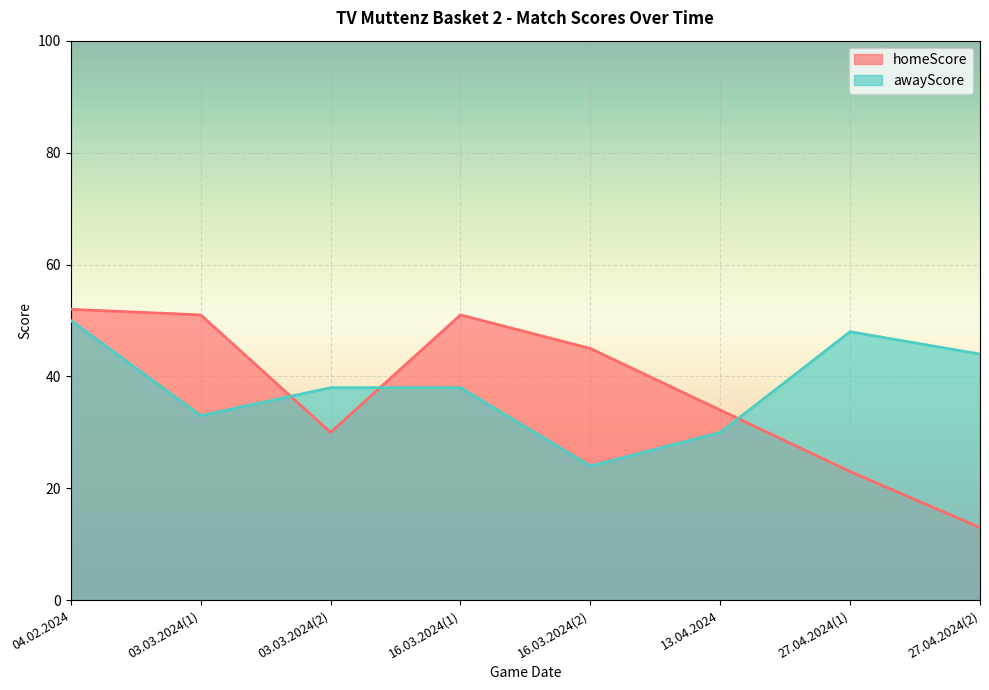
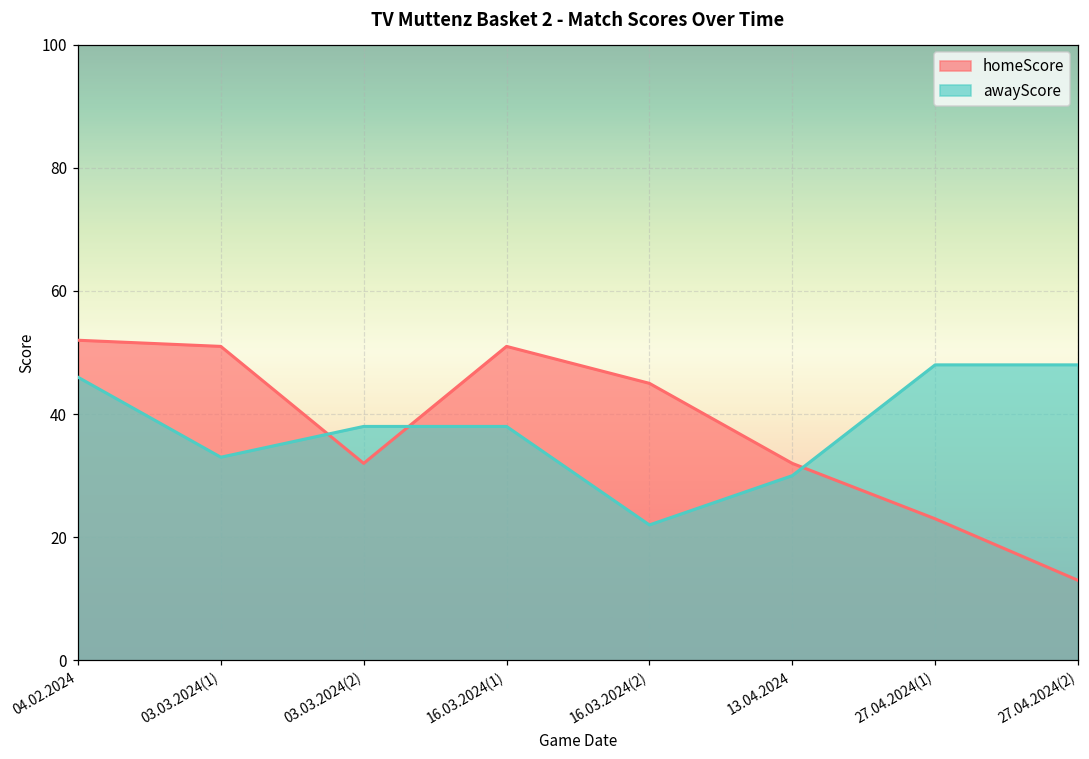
  {
    "homeScore": {
      "04.02.2024": 52,
      "03.03.2024(1)": 51,
-     "03.03.2024(2)": 30,
+     "03.03.2024(2)": 32,
      "16.03.2024(1)": 51,
      "16.03.2024(2)": 45,
-     "13.04.2024": 34,
+     "13.04.2024": 32,
      "27.04.2024(1)": 23,
      "27.04.2024(2)": 13
    },
    "awayScore": {
-     "04.02.2024": 50,
+     "04.02.2024": 46,
      "03.03.2024(1)": 33,
      "03.03.2024(2)": 38,
      "16.03.2024(1)": 38,
-     "16.03.2024(2)": 24,
+     "16.03.2024(2)": 22,
      "13.04.2024": 30,
      "27.04.2024(1)": 48,
-     "27.04.2024(2)": 44
+     "27.04.2024(2)": 48
    }
  }
